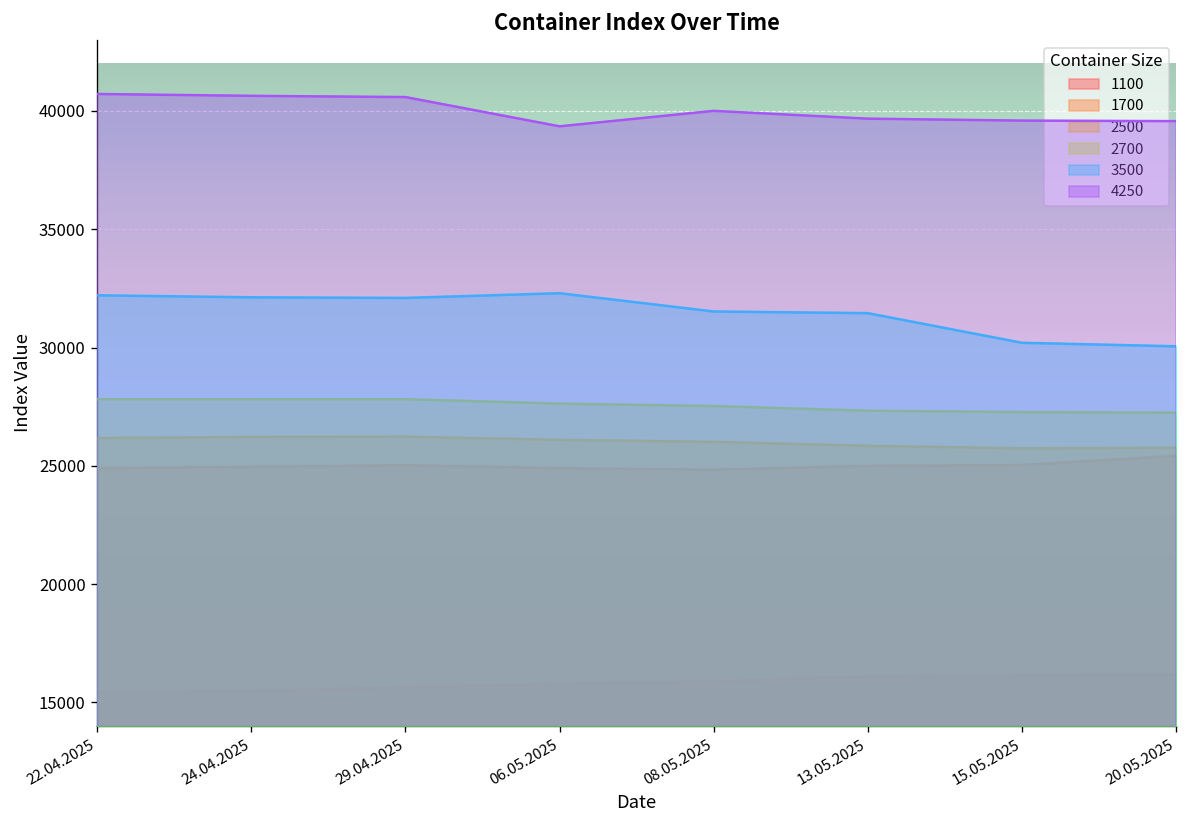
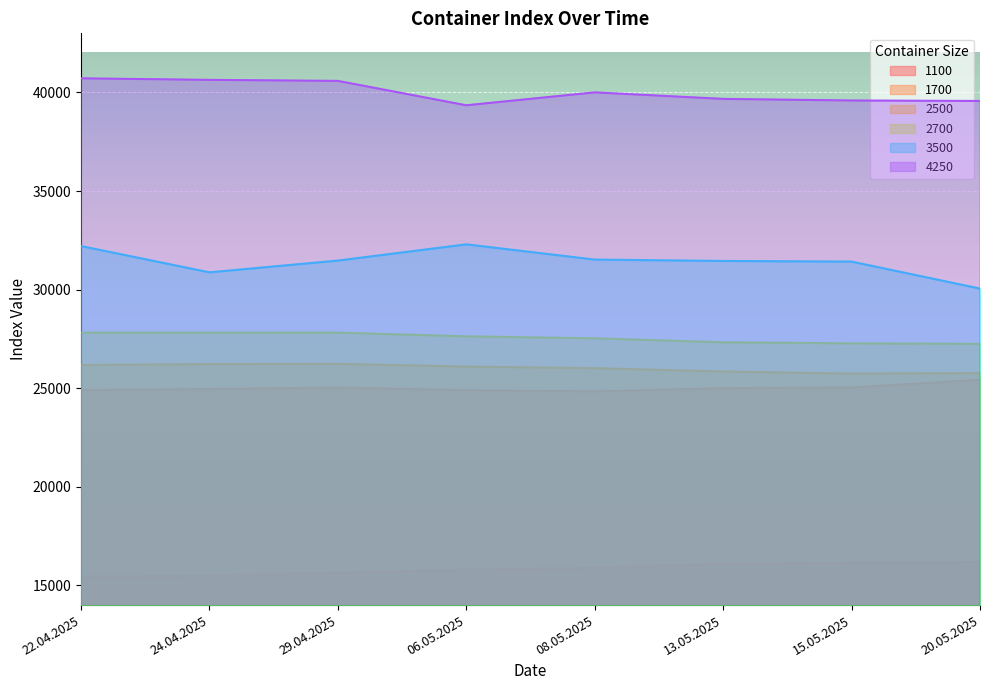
  {
    "3500": {
      "22.04.2025": 32200,
-     "24.04.2025": 32100,
-     "29.04.2025": 32100,
+     "24.04.2025": 30900,
+     "29.04.2025": 31500,
      "06.05.2025": 32300,
      "08.05.2025": 31500,
      "13.05.2025": 31500,
-     "15.05.2025": 30200,
+     "15.05.2025": 31400,
      "20.05.2025": 30100
    },
    "4250": {
      "22.04.2025": 40700,
      "24.04.2025": 40600,
      "29.04.2025": 40600,
      "06.05.2025": 39400,
      "08.05.2025": 40000,
      "13.05.2025": 39700,
      "15.05.2025": 39600,
      "20.05.2025": 39600
    }
  }
